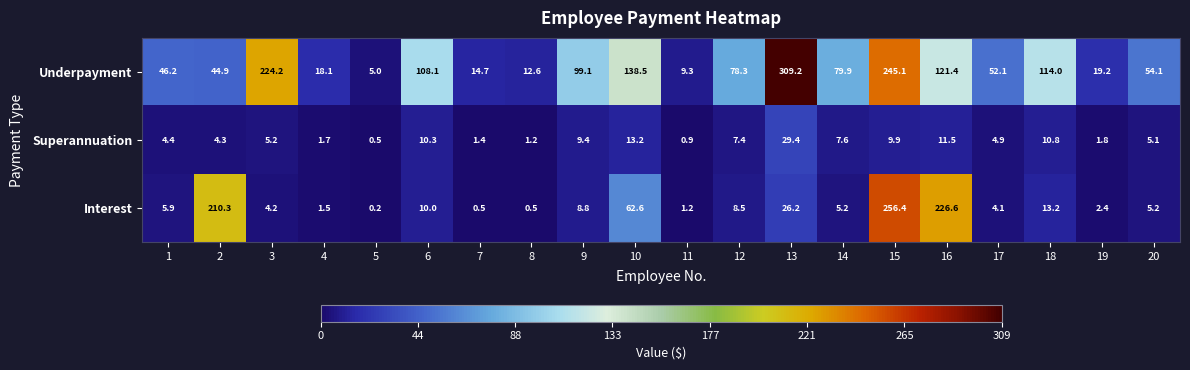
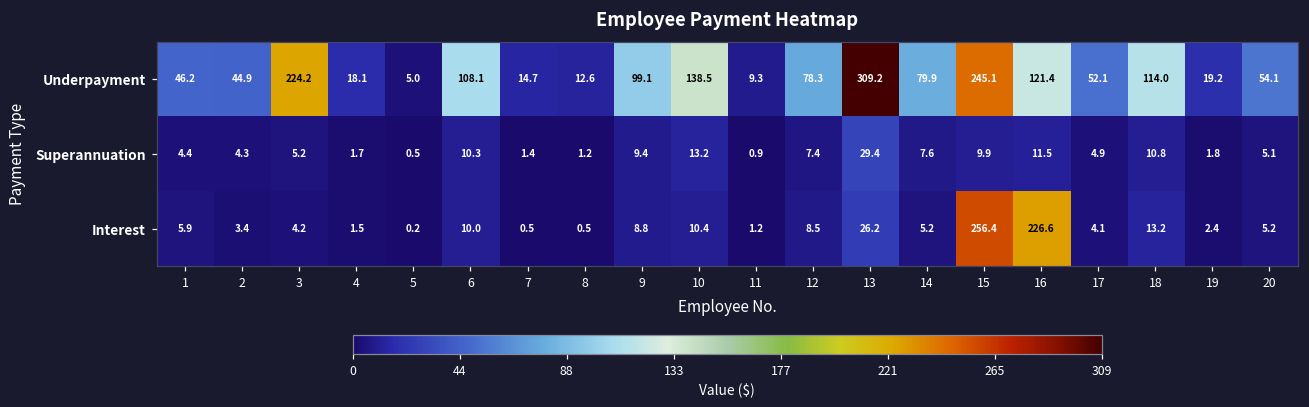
  {
    "Underpayment": {
      "1": 46.2,
      "2": 44.9,
      "3": 224.2,
      "4": 18.1,
      "5": 5.0,
      "6": 108.1,
      "7": 14.7,
      "8": 12.6,
      "9": 99.1,
      "10": 138.5,
      "11": 9.3,
      "12": 78.3,
      "13": 309.2,
      "14": 79.9,
      "15": 245.1,
      "16": 121.4,
      "17": 52.1,
      "18": 114.0,
      "19": 19.2,
      "20": 54.1
    },
    "Superannuation": {
      "1": 4.4,
      "2": 4.3,
      "3": 5.2,
      "4": 1.7,
      "5": 0.5,
      "6": 10.3,
      "7": 1.4,
      "8": 1.2,
      "9": 9.4,
      "10": 13.2,
      "11": 0.9,
      "12": 7.4,
      "13": 29.4,
      "14": 7.6,
      "15": 9.9,
      "16": 11.5,
      "17": 4.9,
      "18": 10.8,
      "19": 1.8,
      "20": 5.1
    },
    "Interest": {
      "1": 5.9,
-     "2": 210.3,
+     "2": 3.4,
      "3": 4.2,
      "4": 1.5,
      "5": 0.2,
      "6": 10.0,
      "7": 0.5,
      "8": 0.5,
      "9": 8.8,
-     "10": 62.6,
+     "10": 10.4,
      "11": 1.2,
      "12": 8.5,
      "13": 26.2,
      "14": 5.2,
      "15": 256.4,
      "16": 226.6,
      "17": 4.1,
      "18": 13.2,
      "19": 2.4,
      "20": 5.2
    }
  }
